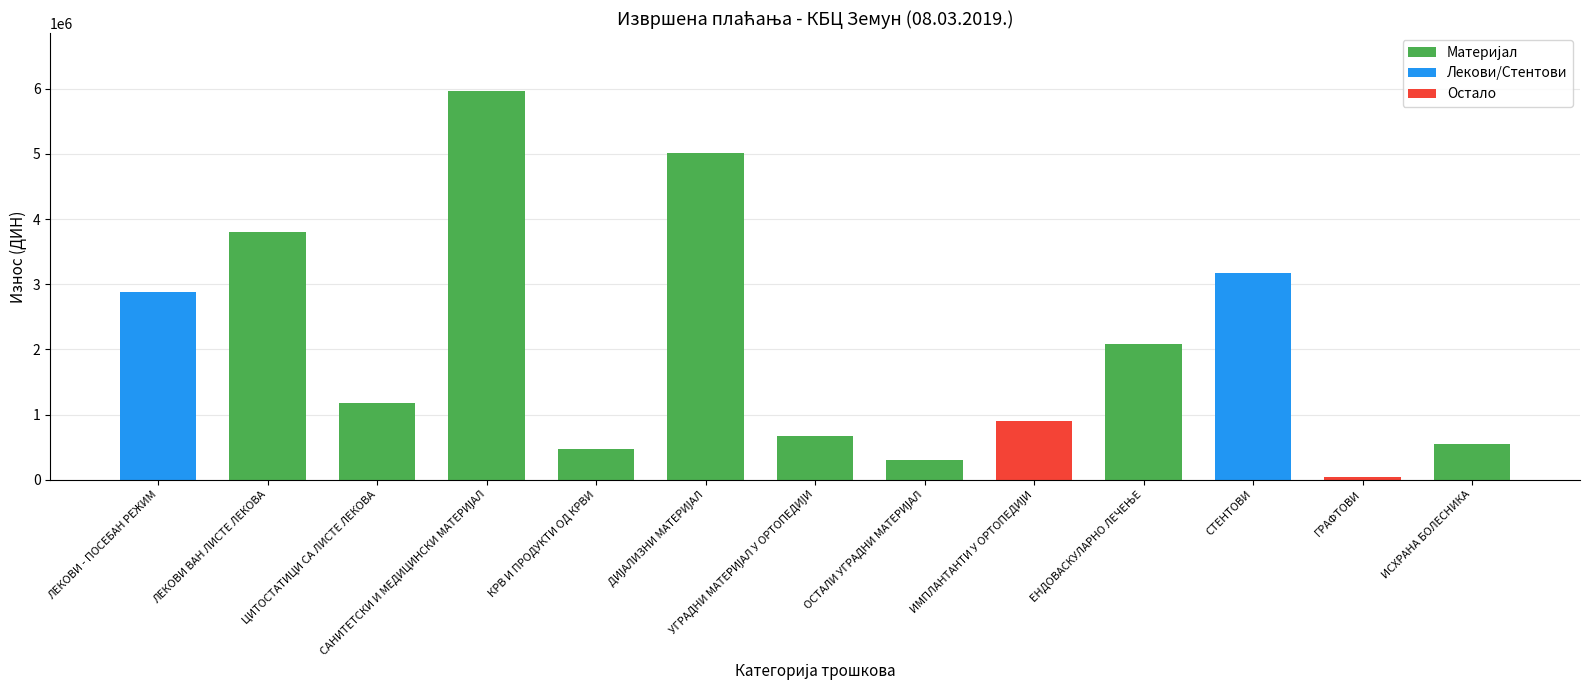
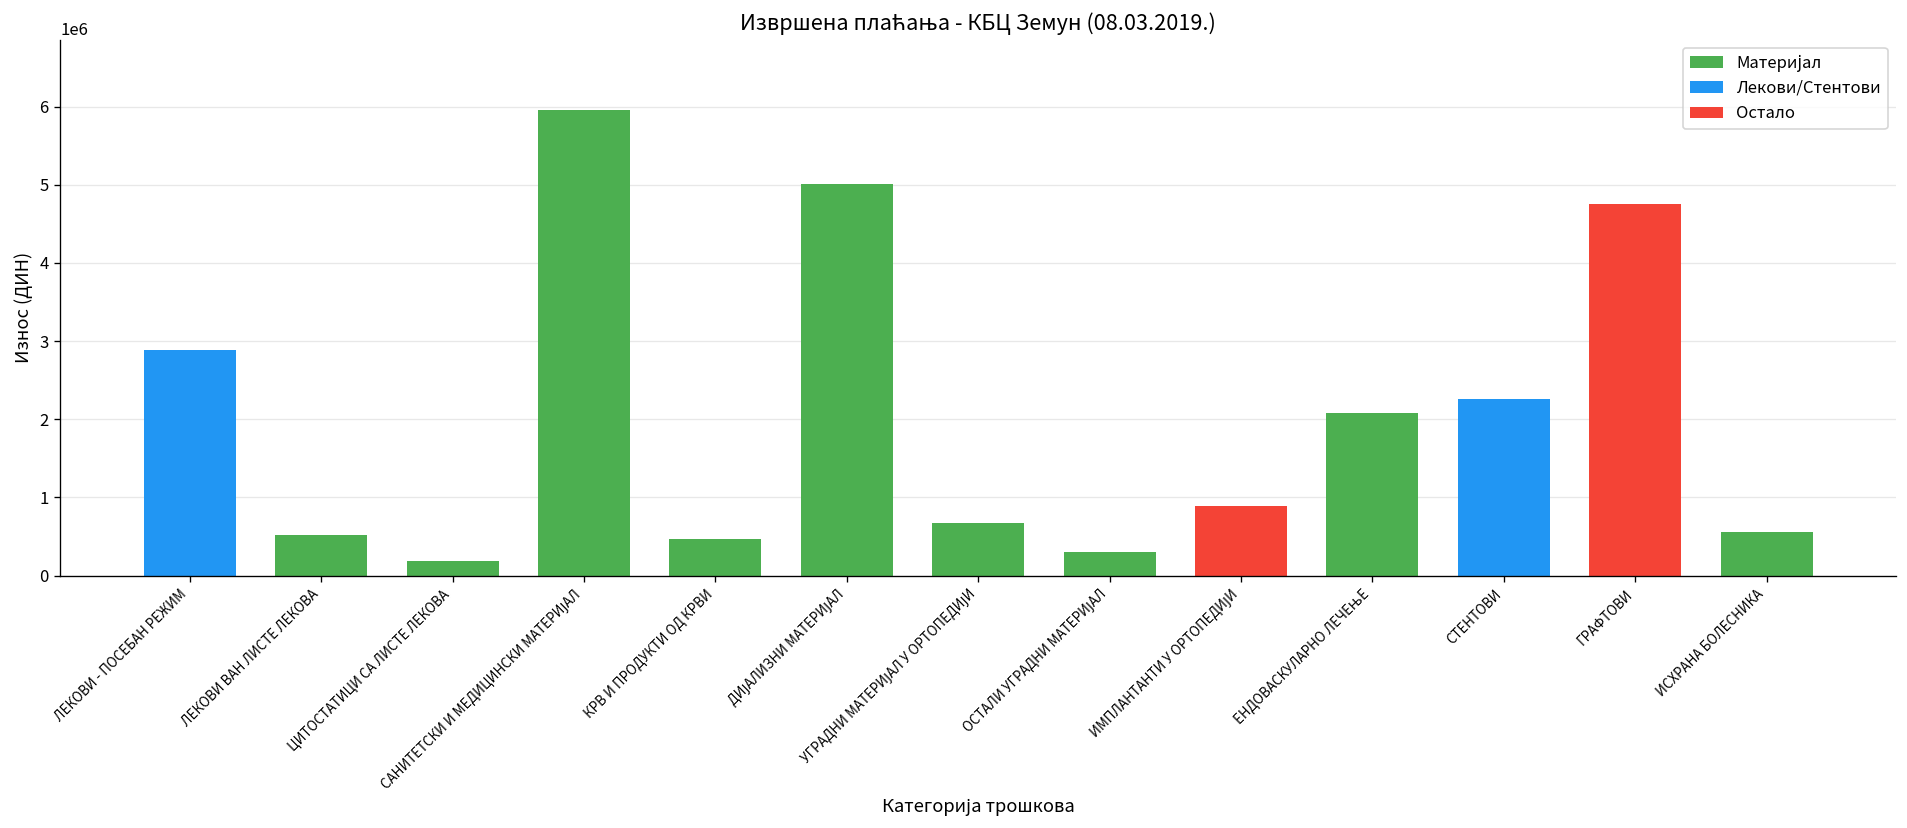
  {
    "ЛЕКОВИ - ПОСЕБАН РЕЖИМ": 2900000,
-   "ЛЕКОВИ ВАН ЛИСТЕ ЛЕКОВА": 3800000,
-   "ЦИТОСТАТИЦИ СА ЛИСТЕ ЛЕКОВА": 1200000,
+   "ЛЕКОВИ ВАН ЛИСТЕ ЛЕКОВА": 500000,
+   "ЦИТОСТАТИЦИ СА ЛИСТЕ ЛЕКОВА": 200000,
    "САНИТЕТСКИ И МЕДИЦИНСКИ МАТЕРИЈАЛ": 6000000,
    "КРВ И ПРОДУКТИ ОД КРВИ": 500000,
    "ДИЈАЛИЗНИ МАТЕРИЈАЛ": 5000000,
    "УГРАДНИ МАТЕРИЈАЛ У ОРТОПЕДИЈИ": 700000,
    "ОСТАЛИ УГРАДНИ МАТЕРИЈАЛ": 300000,
    "ИМПЛАНТАНТИ У ОРТОПЕДИЈИ": 900000,
    "ЕНДОВАСКУЛАРНО ЛЕЧЕЊЕ": 2100000,
-   "СТЕНТОВИ": 3200000,
-   "ГРАФТОВИ": 0,
+   "СТЕНТОВИ": 2300000,
+   "ГРАФТОВИ": 4800000,
    "ИСХРАНА БОЛЕСНИКА": 600000
  }
